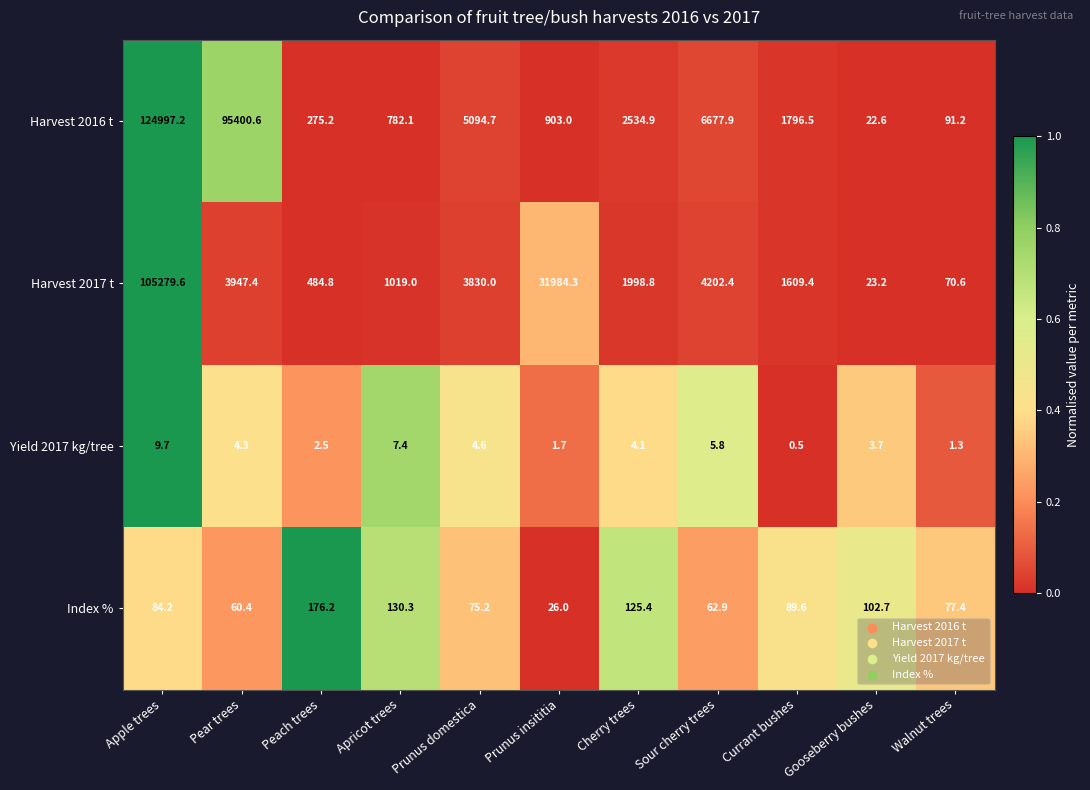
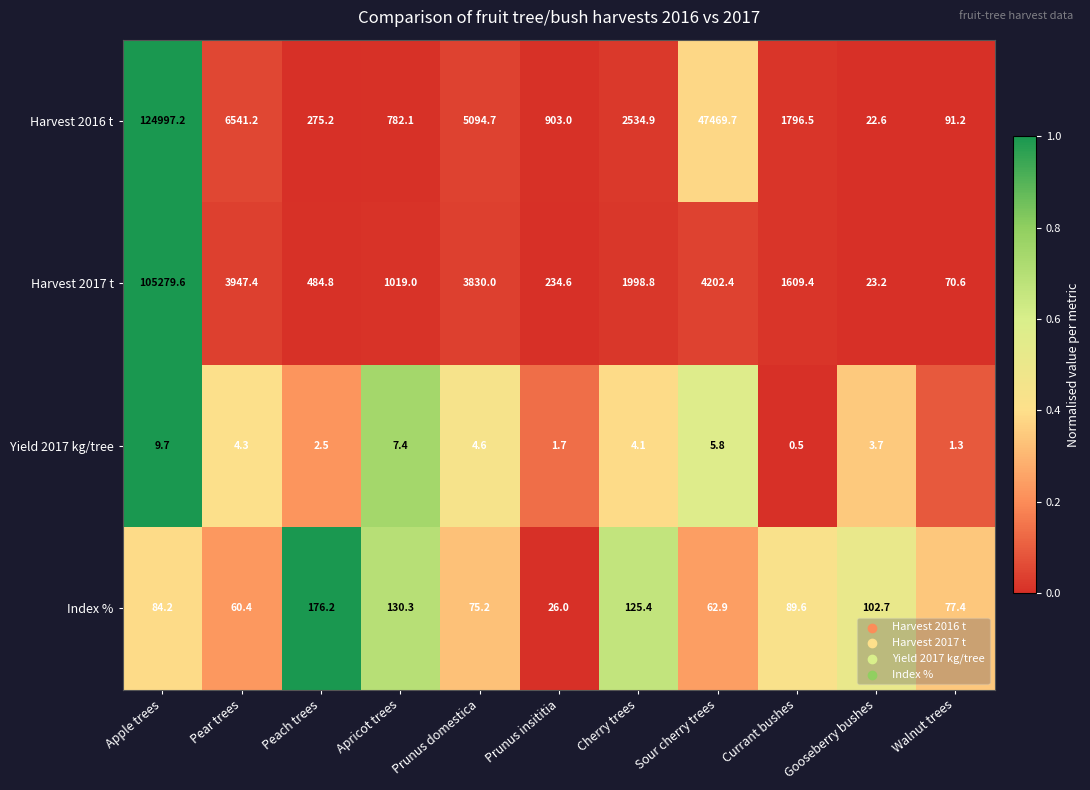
  {
    "Harvest 2016 t": {
      "Apple trees": 124997.2,
-     "Pear trees": 95400.6,
+     "Pear trees": 6541.2,
      "Peach trees": 275.2,
      "Apricot trees": 782.1,
      "Prunus domestica": 5094.7,
      "Prunus insititia": 903.0,
      "Cherry trees": 2534.9,
-     "Sour cherry trees": 6677.9,
+     "Sour cherry trees": 47469.7,
      "Currant bushes": 1796.5,
      "Gooseberry bushes": 22.6,
      "Walnut trees": 91.2
    },
    "Harvest 2017 t": {
      "Apple trees": 105279.6,
      "Pear trees": 3947.4,
      "Peach trees": 484.8,
      "Apricot trees": 1019.0,
      "Prunus domestica": 3830.0,
-     "Prunus insititia": 31984.3,
+     "Prunus insititia": 234.6,
      "Cherry trees": 1998.8,
      "Sour cherry trees": 4202.4,
      "Currant bushes": 1609.4,
      "Gooseberry bushes": 23.2,
      "Walnut trees": 70.6
    },
    "Yield 2017 kg/tree": {
      "Apple trees": 9.7,
      "Pear trees": 4.3,
      "Peach trees": 2.5,
      "Apricot trees": 7.4,
      "Prunus domestica": 4.6,
      "Prunus insititia": 1.7,
      "Cherry trees": 4.1,
      "Sour cherry trees": 5.8,
      "Currant bushes": 0.5,
      "Gooseberry bushes": 3.7,
      "Walnut trees": 1.3
    },
    "Index %": {
      "Apple trees": 84.2,
      "Pear trees": 60.4,
      "Peach trees": 176.2,
      "Apricot trees": 130.3,
      "Prunus domestica": 75.2,
      "Prunus insititia": 26.0,
      "Cherry trees": 125.4,
      "Sour cherry trees": 62.9,
      "Currant bushes": 89.6,
      "Gooseberry bushes": 102.7,
      "Walnut trees": 77.4
    }
  }
